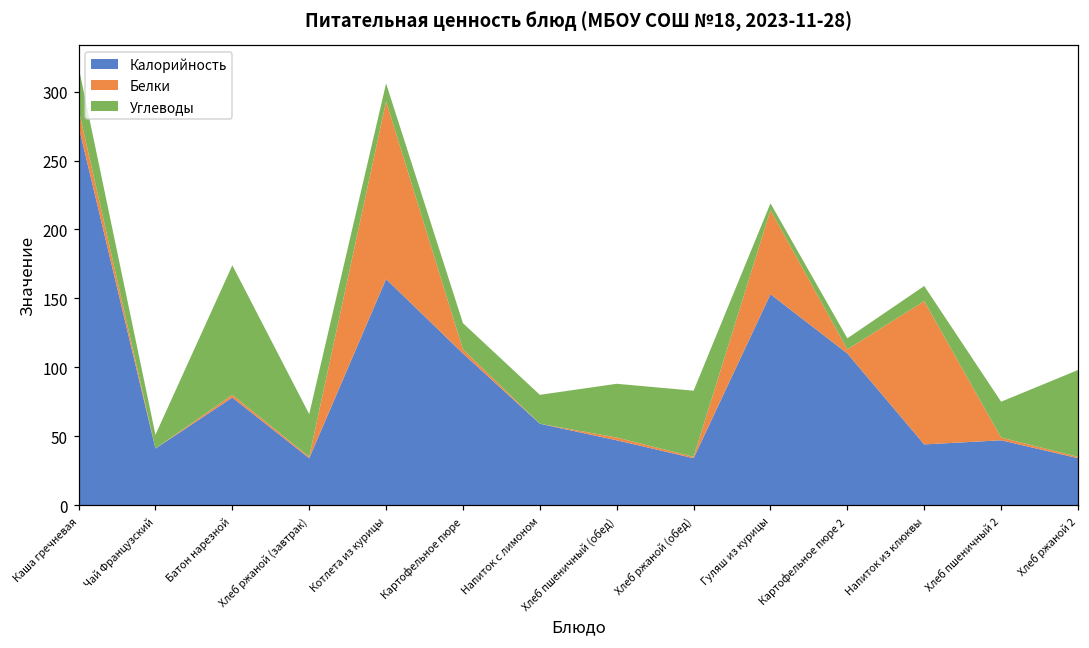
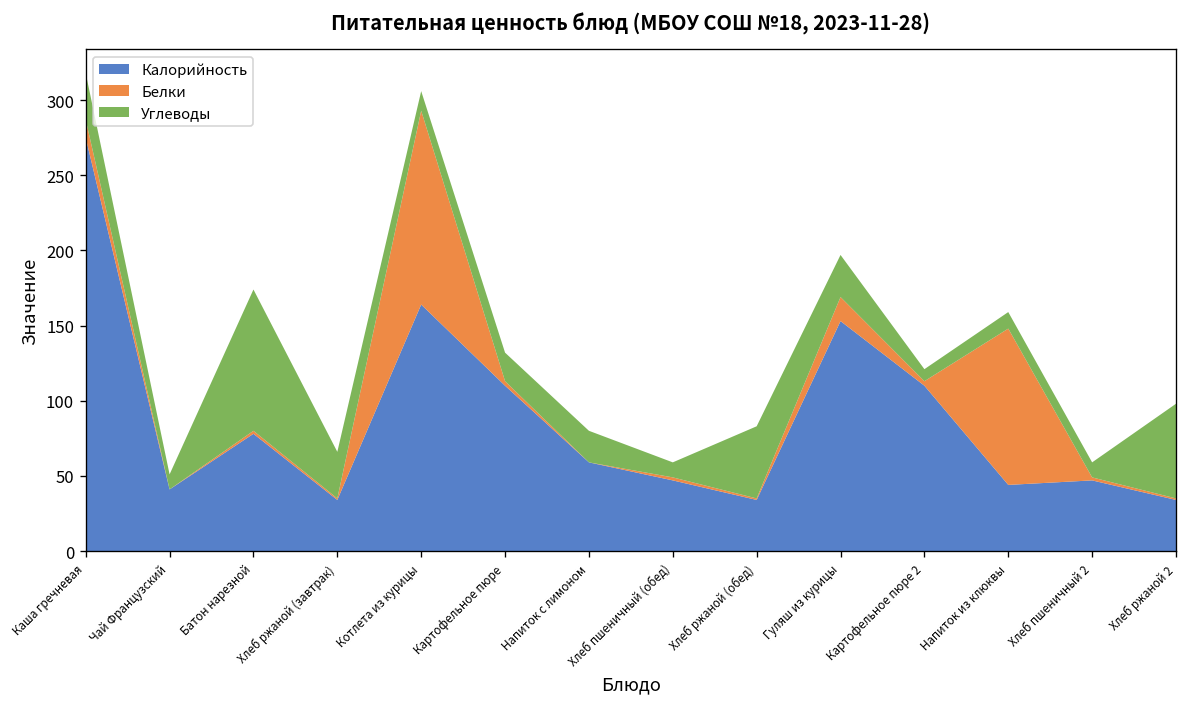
  {
    "Калорийность": {
      "Каша гречневая": 275,
      "Котлета из курицы": 164,
      "Картофельное пюре": 110,
      "Гуляш из курицы": 153,
      "Картофельное пюре 2": 110,
      "Напиток из клюквы": 44
    },
    "Белки": {
      "Каша гречневая": 12,
      "Котлета из курицы": 129,
      "Картофельное пюре": 3,
-     "Гуляш из курицы": 61,
+     "Гуляш из курицы": 16,
      "Картофельное пюре 2": 3,
      "Напиток из клюквы": 104
    },
    "Углеводы": {
      "Каша гречневая": 31,
      "Чай Французский": 10,
      "Батон нарезной": 94,
      "Хлеб ржаной (завтрак)": 31,
      "Котлета из курицы": 13,
      "Картофельное пюре": 19,
      "Напиток с лимоном": 21,
-     "Хлеб пшеничный (обед)": 39,
+     "Хлеб пшеничный (обед)": 10,
      "Хлеб ржаной (обед)": 48,
-     "Гуляш из курицы": 5,
+     "Гуляш из курицы": 28,
      "Картофельное пюре 2": 8,
      "Напиток из клюквы": 11,
-     "Хлеб пшеничный 2": 26,
+     "Хлеб пшеничный 2": 10,
      "Хлеб ржаной 2": 63
    }
  }
